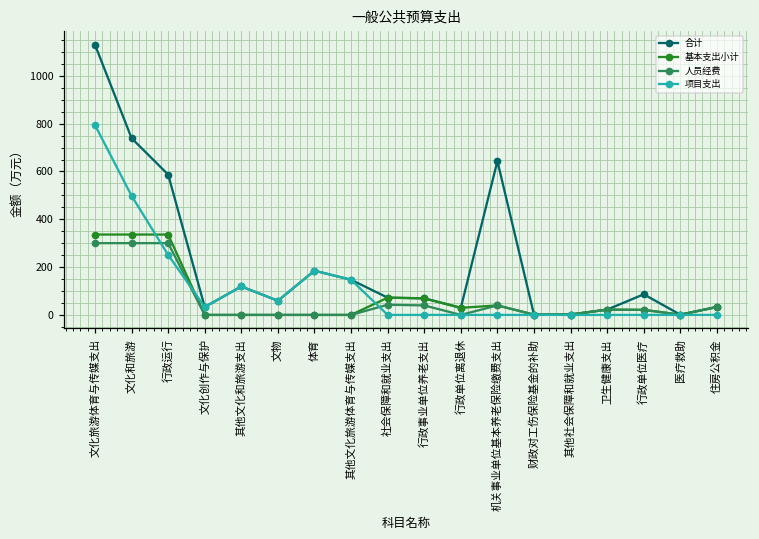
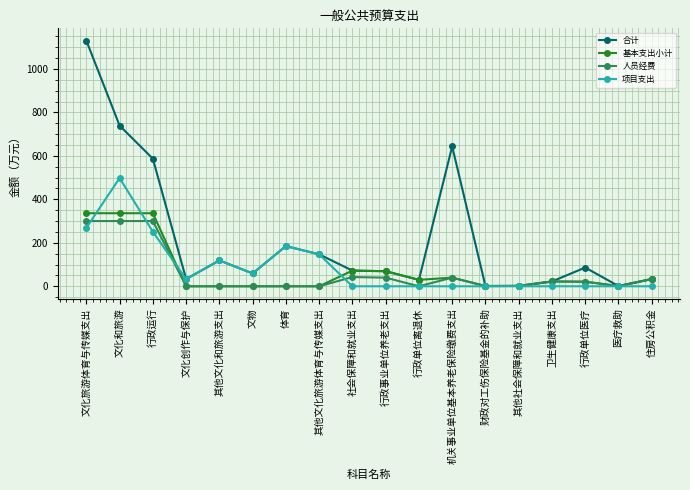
  {
    "合计": {
      "文化旅游体育与传媒支出": 1130,
      "文化和旅游": 740,
      "行政运行": 590,
      "机关事业单位基本养老保险缴费支出": 640,
      "行政单位医疗": 90
    },
    "项目支出": {
-     "文化旅游体育与传媒支出": 790,
+     "文化旅游体育与传媒支出": 270,
      "文化和旅游": 500,
      "行政运行": 250,
      "社会保障和就业支出": 0,
      "行政事业单位养老支出": 0,
      "机关事业单位基本养老保险缴费支出": 0,
      "卫生健康支出": 0,
      "行政单位医疗": 0,
      "住房公积金": 0
    }
  }
